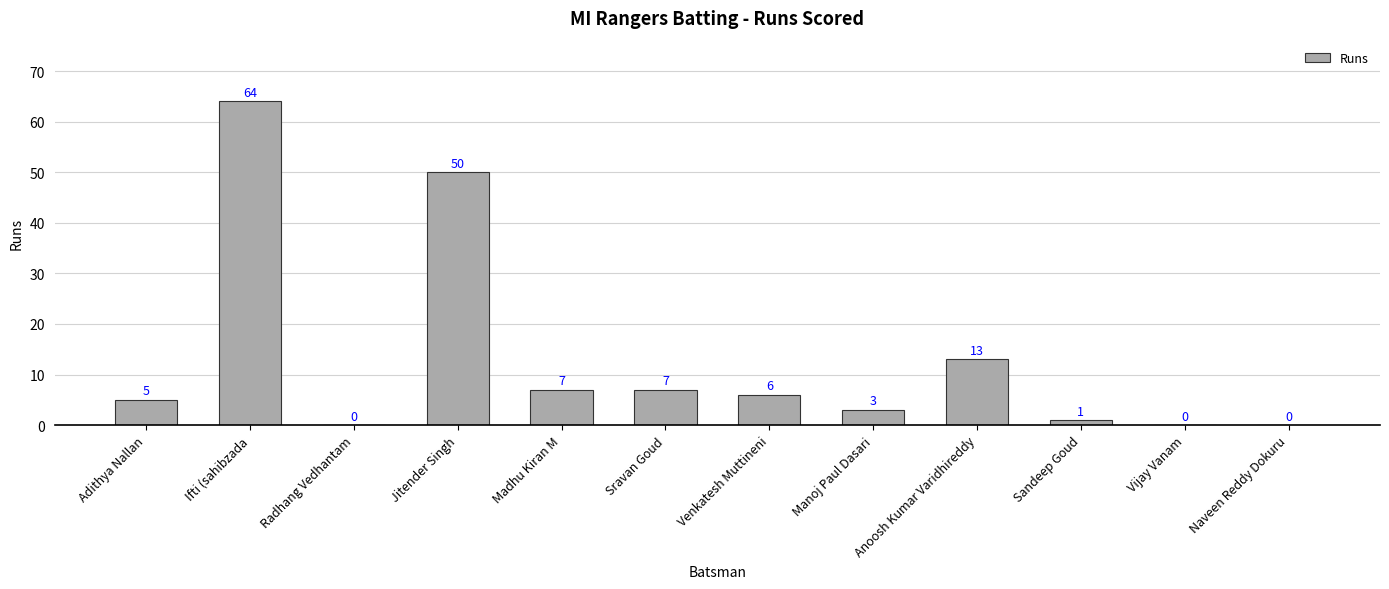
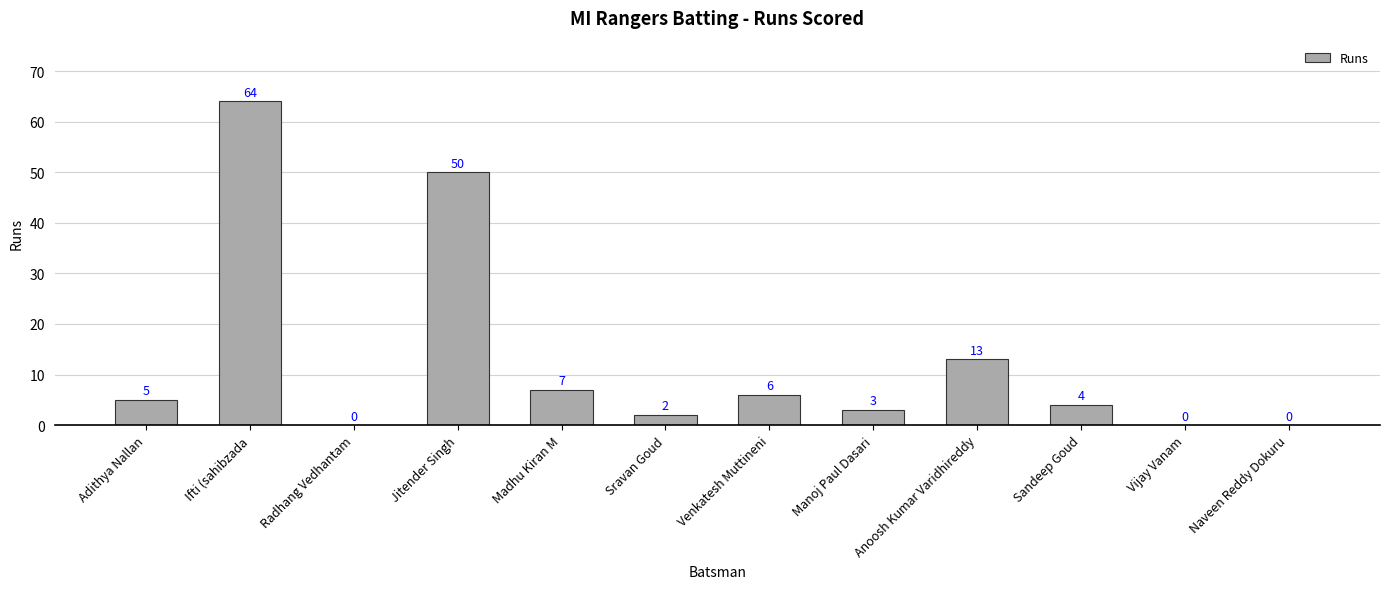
  {
    "Adithya Nallan": 5,
    "Ifti (sahibzada": 64,
    "Radhang Vedhantam": 0,
    "Jitender Singh": 50,
    "Madhu Kiran M": 7,
-   "Sravan Goud": 7,
+   "Sravan Goud": 2,
    "Venkatesh Muttineni": 6,
    "Manoj Paul Dasari": 3,
    "Anoosh Kumar Varidhireddy": 13,
-   "Sandeep Goud": 1,
+   "Sandeep Goud": 4,
    "Vijay Vanam": 0,
    "Naveen Reddy Dokuru": 0
  }
